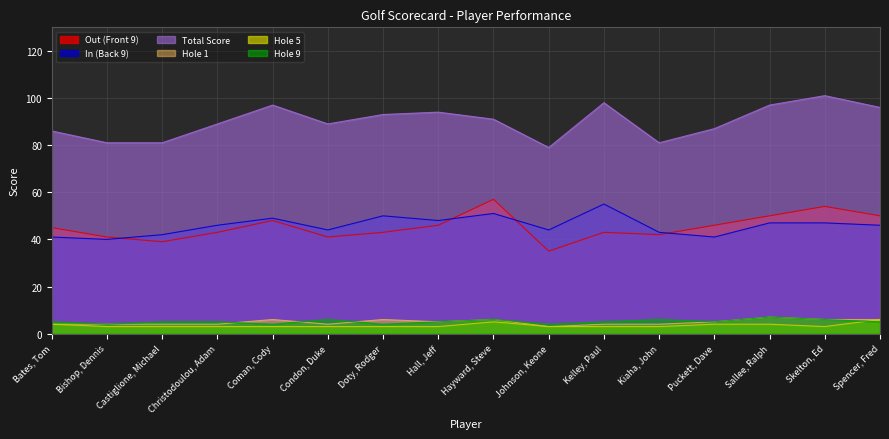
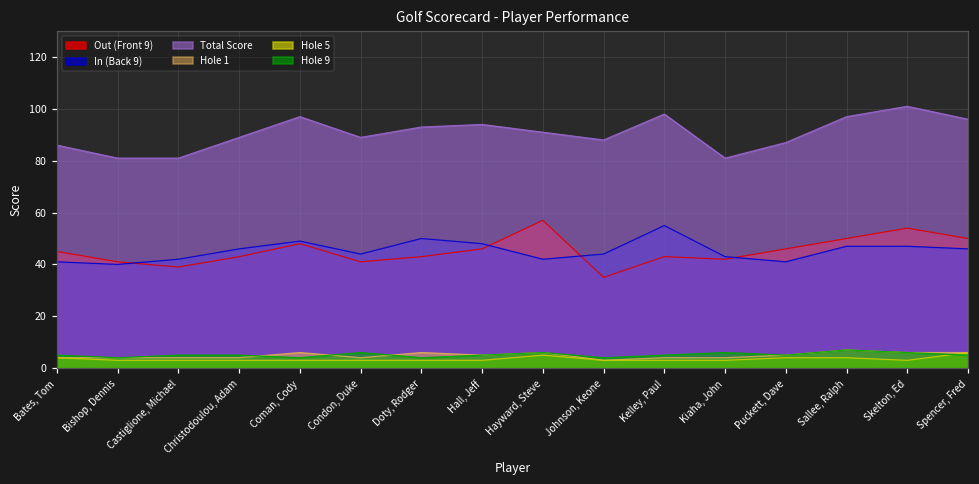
  {
    "Out (Front 9)": {
      "Bates, Tom": 45,
      "Castiglione, Michael": 39,
      "Christodoulou, Adam": 43,
      "Condon, Duke": 41,
      "Doty, Rodger": 43,
      "Hall, Jeff": 46,
      "Hayward, Steve": 57,
      "Johnson, Keone": 35,
      "Kelley, Paul": 43,
      "Puckett, Dave": 46,
      "Sallee, Ralph": 50,
      "Skelton, Ed": 54,
      "Spencer, Fred": 50
    },
    "In (Back 9)": {
      "Bates, Tom": 41,
      "Castiglione, Michael": 42,
      "Christodoulou, Adam": 46,
      "Condon, Duke": 44,
      "Doty, Rodger": 50,
      "Hall, Jeff": 48,
-     "Hayward, Steve": 51,
+     "Hayward, Steve": 42,
      "Johnson, Keone": 44,
      "Kelley, Paul": 55,
      "Puckett, Dave": 41,
      "Sallee, Ralph": 47,
      "Skelton, Ed": 47,
      "Spencer, Fred": 46
    },
    "Total Score": {
      "Bates, Tom": 86,
      "Bishop, Dennis": 81,
      "Castiglione, Michael": 81,
      "Christodoulou, Adam": 89,
      "Coman, Cody": 97,
      "Condon, Duke": 89,
      "Doty, Rodger": 93,
      "Hall, Jeff": 94,
      "Hayward, Steve": 91,
-     "Johnson, Keone": 79,
+     "Johnson, Keone": 88,
      "Kelley, Paul": 98,
      "Kiaha, John": 81,
      "Puckett, Dave": 87,
      "Sallee, Ralph": 97,
      "Skelton, Ed": 101,
      "Spencer, Fred": 96
    },
    "Hole 1": {
      "Coman, Cody": 6,
      "Doty, Rodger": 6
    },
    "Hole 5": {
      "Hall, Jeff": 3,
      "Sallee, Ralph": 4,
      "Skelton, Ed": 3
    },
    "Hole 9": {
      "Condon, Duke": 6,
      "Kiaha, John": 6
    }
  }
